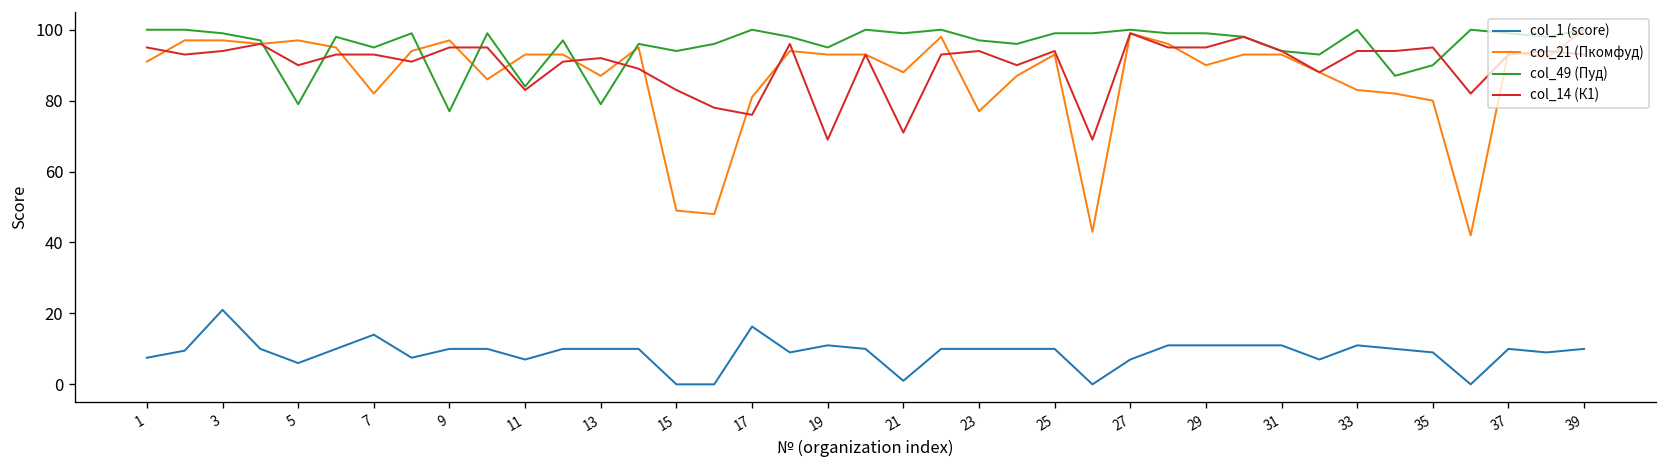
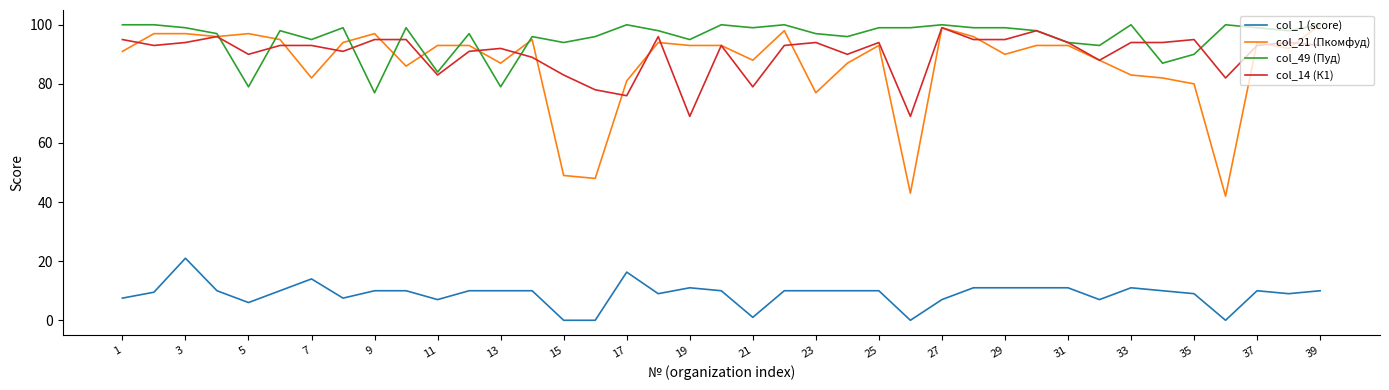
  {
    "col_1 (score)": {
      "1": 8,
      "3": 21,
      "5": 6,
      "7": 14,
      "9": 10,
      "11": 7,
      "13": 10,
      "15": 0,
      "17": 16,
      "19": 11,
      "21": 1,
      "23": 10,
      "25": 10,
      "27": 7,
      "29": 11,
      "31": 11,
      "33": 11,
      "35": 9,
      "37": 10,
      "39": 10
    },
    "col_21 (Пкомфуд)": {
      "1": 91,
      "3": 97,
      "5": 97,
      "7": 82,
      "9": 97,
      "11": 93,
      "13": 87,
      "15": 49,
      "17": 81,
      "19": 93,
      "21": 88,
      "23": 77,
      "25": 93,
      "29": 90,
      "31": 93,
      "33": 83,
      "35": 80
    },
    "col_49 (Пуд)": {
      "1": 100,
      "3": 99,
      "5": 79,
      "7": 95,
      "9": 77,
      "11": 84,
      "13": 79,
      "15": 94,
      "17": 100,
      "19": 95,
      "21": 99,
      "23": 97,
      "25": 99,
      "27": 100,
      "29": 99,
      "33": 100,
      "35": 90
    },
    "col_14 (К1)": {
      "1": 95,
      "3": 94,
      "5": 90,
      "7": 93,
      "9": 95,
      "11": 83,
      "13": 92,
      "15": 83,
      "17": 76,
      "19": 69,
-     "21": 71,
+     "21": 79,
      "23": 94,
      "25": 94,
      "29": 95,
      "33": 94,
      "35": 95
    }
  }
